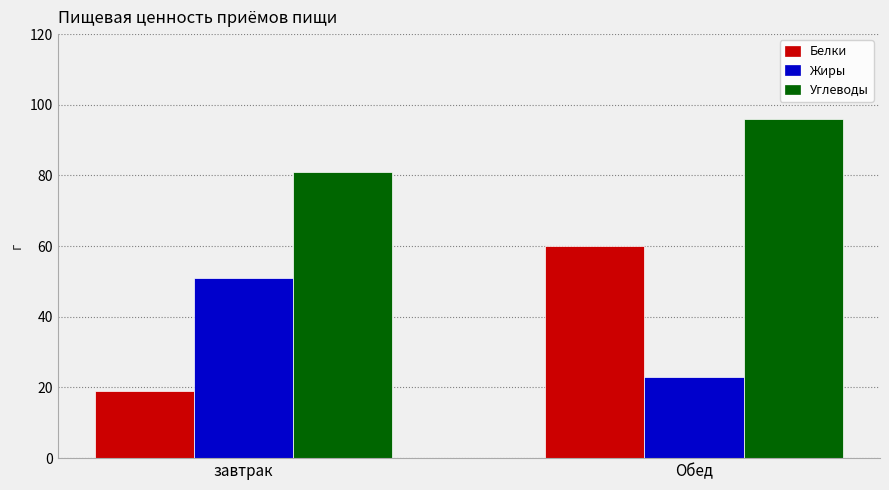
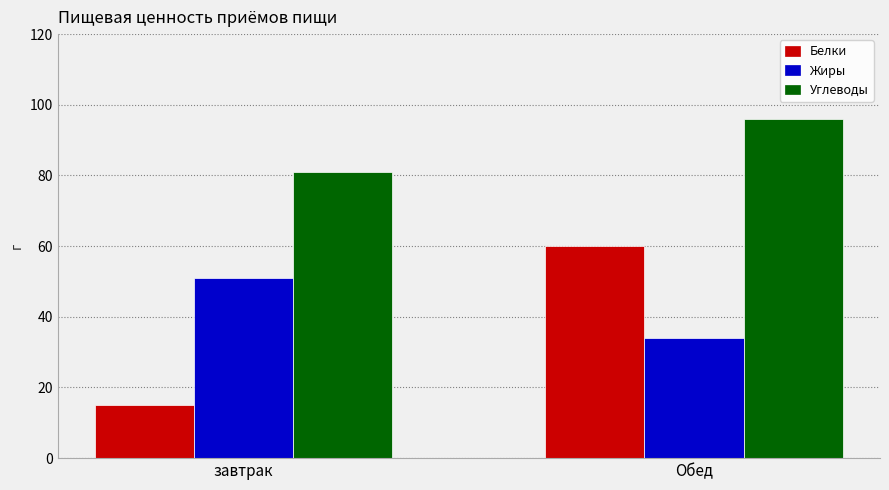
  {
    "Белки": {
-     "завтрак": 19,
+     "завтрак": 15,
      "Обед": 60
    },
    "Жиры": {
      "завтрак": 51,
-     "Обед": 23
+     "Обед": 34
    },
    "Углеводы": {
      "завтрак": 81,
      "Обед": 96
    }
  }
